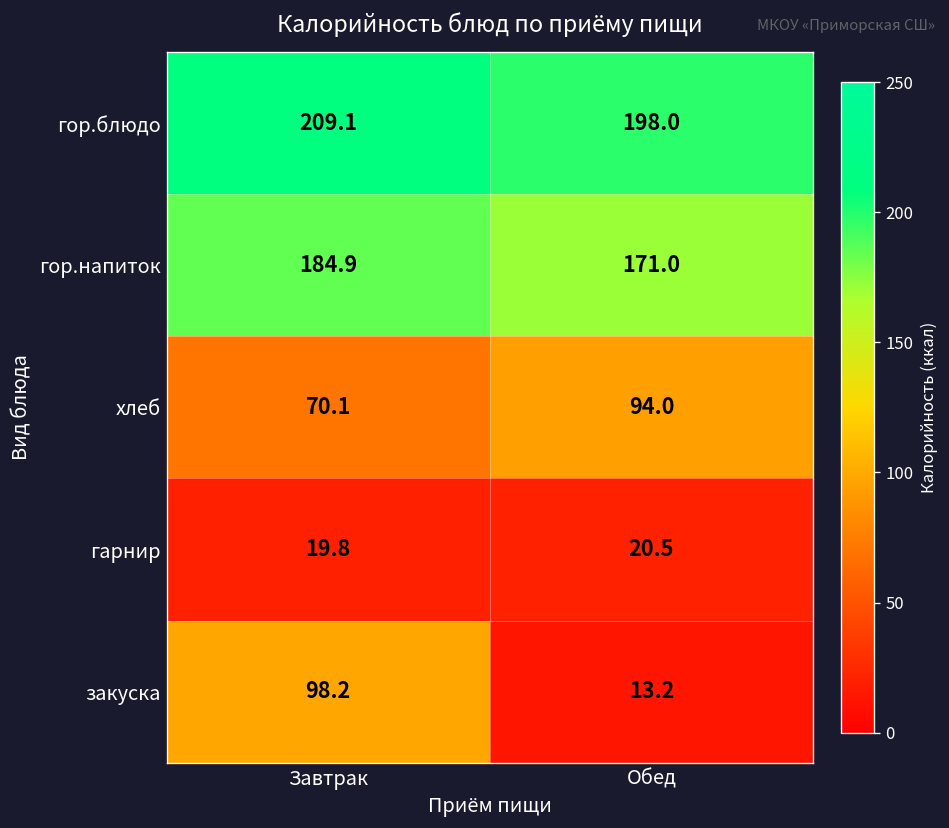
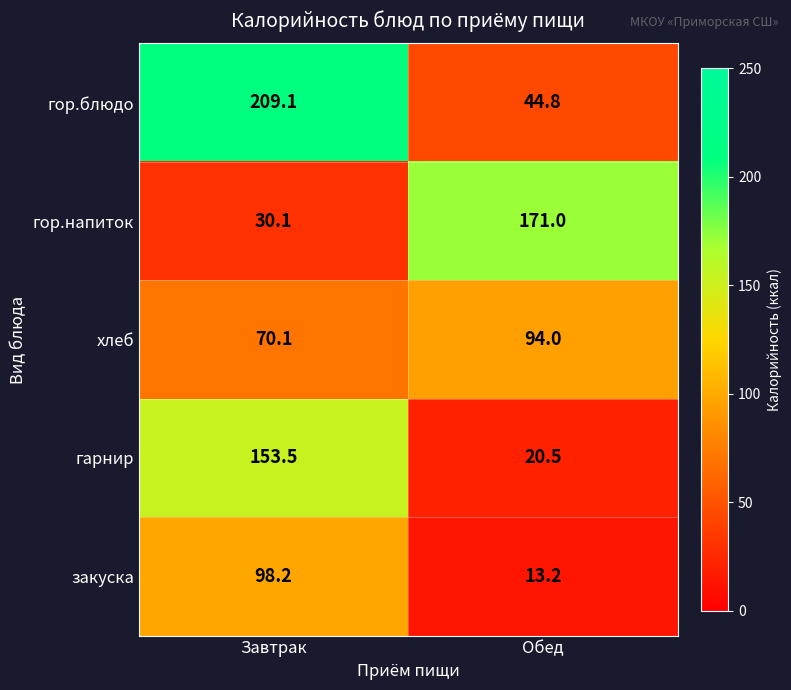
  {
    "гор.блюдо": {
      "Завтрак": 209.1,
-     "Обед": 198.0
+     "Обед": 44.8
    },
    "гор.напиток": {
-     "Завтрак": 184.9,
+     "Завтрак": 30.1,
      "Обед": 171.0
    },
    "хлеб": {
      "Завтрак": 70.1,
      "Обед": 94.0
    },
    "гарнир": {
-     "Завтрак": 19.8,
+     "Завтрак": 153.5,
      "Обед": 20.5
    },
    "закуска": {
      "Завтрак": 98.2,
      "Обед": 13.2
    }
  }
